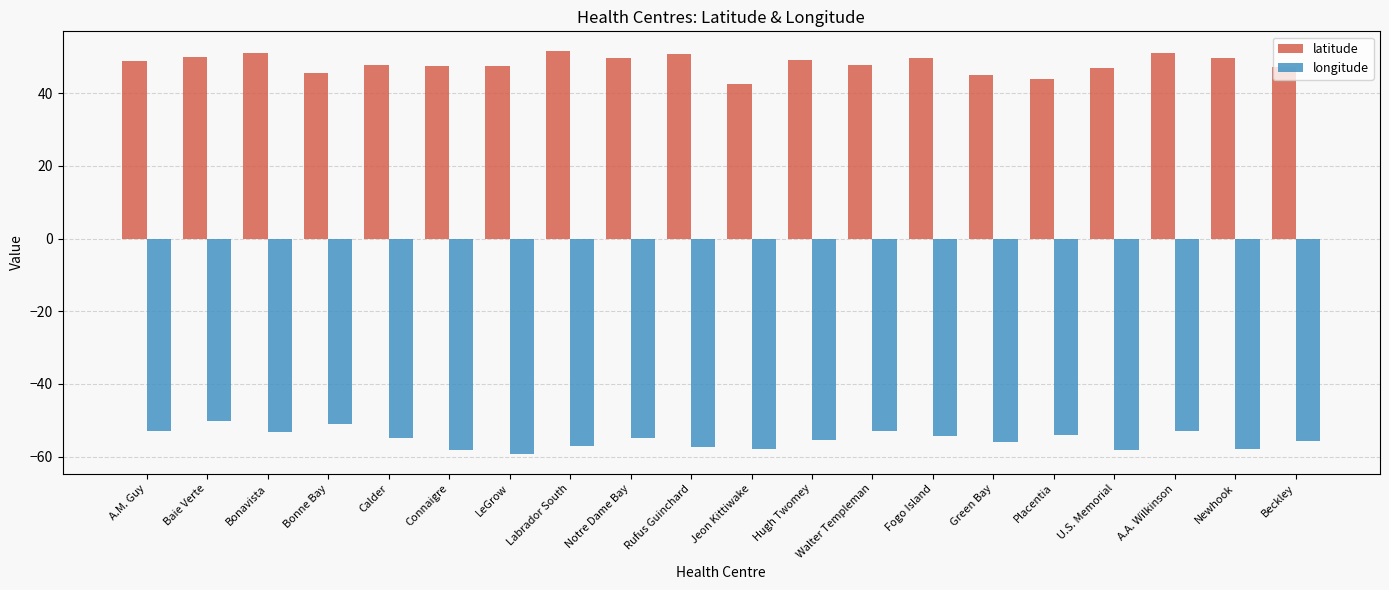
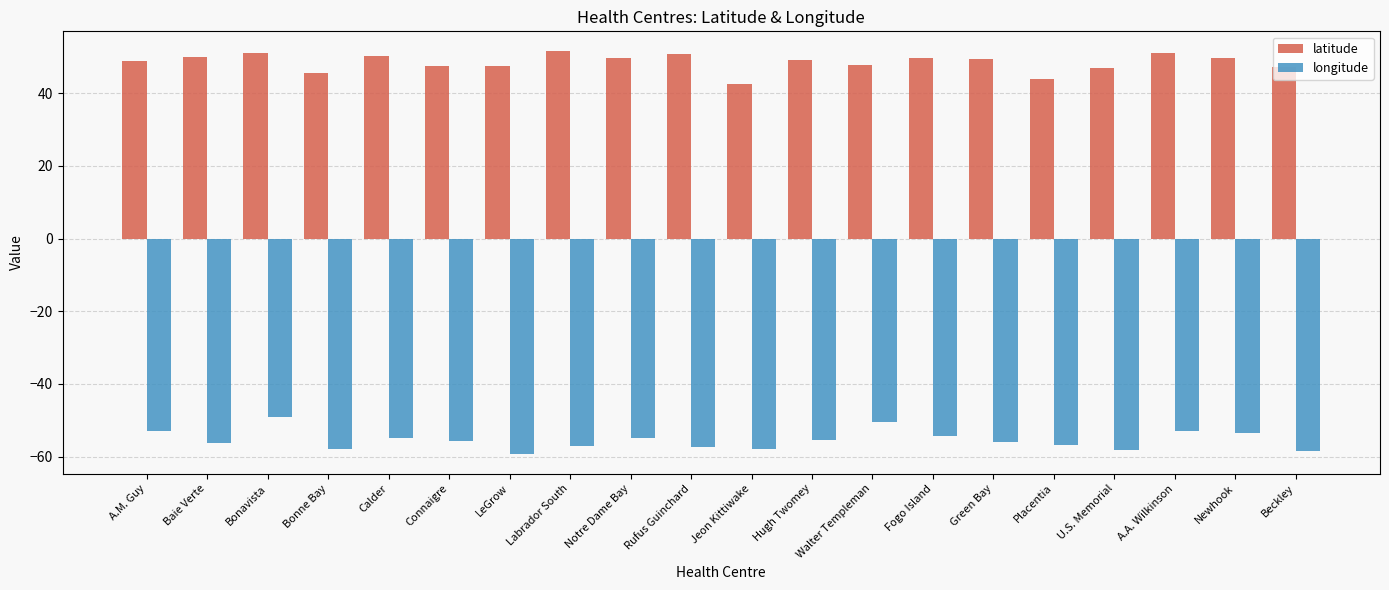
  {
    "latitude": {
      "A.M. Guy": 49,
      "Baie Verte": 50,
      "Bonavista": 51,
      "Bonne Bay": 46,
-     "Calder": 48,
+     "Calder": 50,
      "Connaigre": 47,
      "LeGrow": 48,
      "Labrador South": 51,
      "Notre Dame Bay": 50,
      "Rufus Guinchard": 51,
      "Jeon Kittiwake": 43,
      "Hugh Twomey": 49,
      "Walter Templeman": 48,
      "Fogo Island": 50,
-     "Green Bay": 45,
+     "Green Bay": 50,
      "Placentia": 44,
      "U.S. Memorial": 47,
      "A.A. Wilkinson": 51,
      "Newhook": 50
    },
    "longitude": {
      "A.M. Guy": -53,
-     "Baie Verte": -50,
-     "Bonavista": -53,
-     "Bonne Bay": -51,
+     "Baie Verte": -56,
+     "Bonavista": -49,
+     "Bonne Bay": -58,
      "Calder": -55,
-     "Connaigre": -58,
+     "Connaigre": -56,
      "LeGrow": -59,
      "Labrador South": -57,
      "Notre Dame Bay": -55,
      "Rufus Guinchard": -57,
      "Jeon Kittiwake": -58,
      "Hugh Twomey": -55,
-     "Walter Templeman": -53,
+     "Walter Templeman": -50,
      "Fogo Island": -54,
      "Green Bay": -56,
-     "Placentia": -54,
+     "Placentia": -57,
      "U.S. Memorial": -58,
      "A.A. Wilkinson": -53,
-     "Newhook": -58,
-     "Beckley": -56
+     "Newhook": -54,
+     "Beckley": -59
    }
  }
